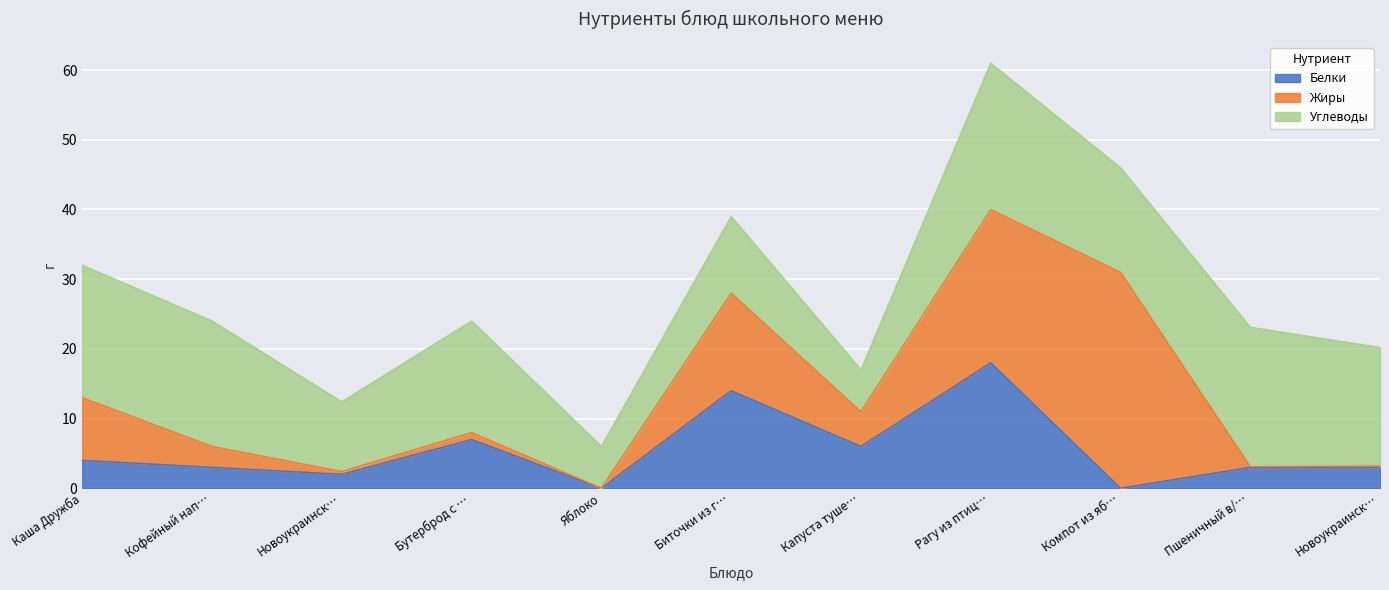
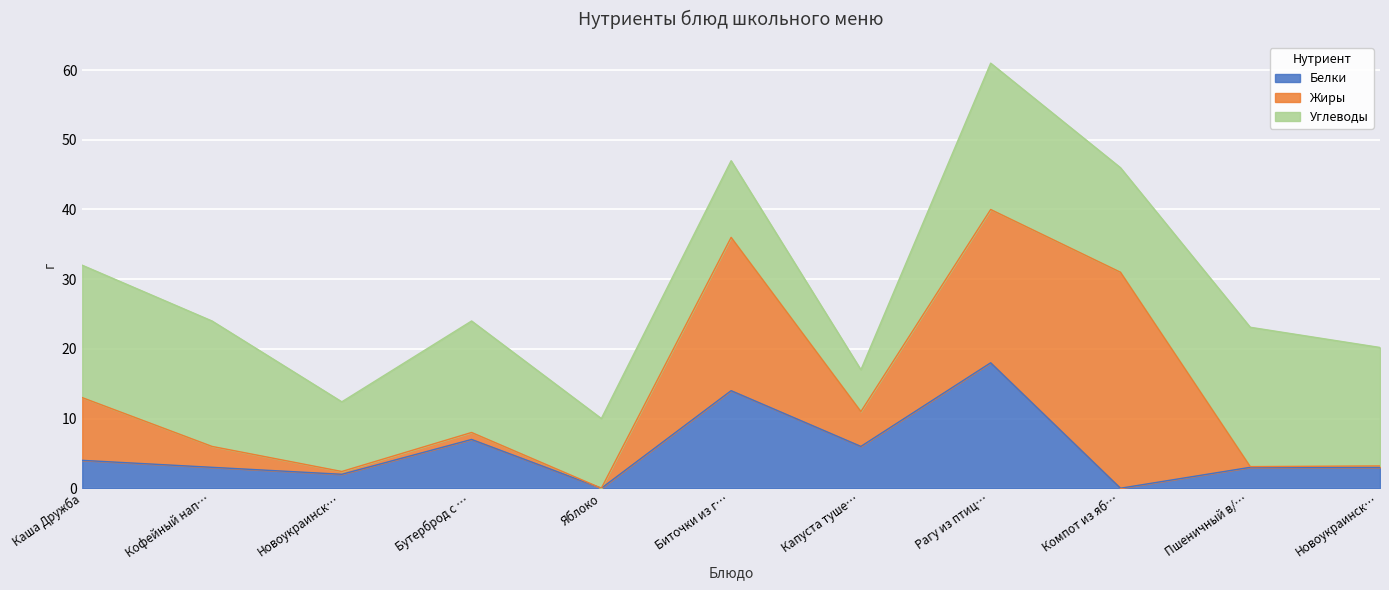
  {
    "Белки": {
      "Каша Дружба": 4,
      "Кофейный нап…": 3,
      "Бутерброд с …": 7,
      "Биточки из г…": 14,
      "Капуста туше…": 6,
      "Рагу из птиц…": 18,
      "Компот из яб…": 0
    },
    "Жиры": {
      "Каша Дружба": 9,
      "Кофейный нап…": 3,
      "Бутерброд с …": 1,
-     "Биточки из г…": 14,
+     "Биточки из г…": 22,
      "Капуста туше…": 5,
      "Рагу из птиц…": 22,
      "Компот из яб…": 31
    },
    "Углеводы": {
      "Каша Дружба": 19,
      "Кофейный нап…": 18,
      "Бутерброд с …": 16,
-     "Яблоко": 6,
+     "Яблоко": 10,
      "Биточки из г…": 11,
      "Капуста туше…": 6,
      "Рагу из птиц…": 21,
      "Компот из яб…": 15,
      "Пшеничный в/…": 20
    }
  }
